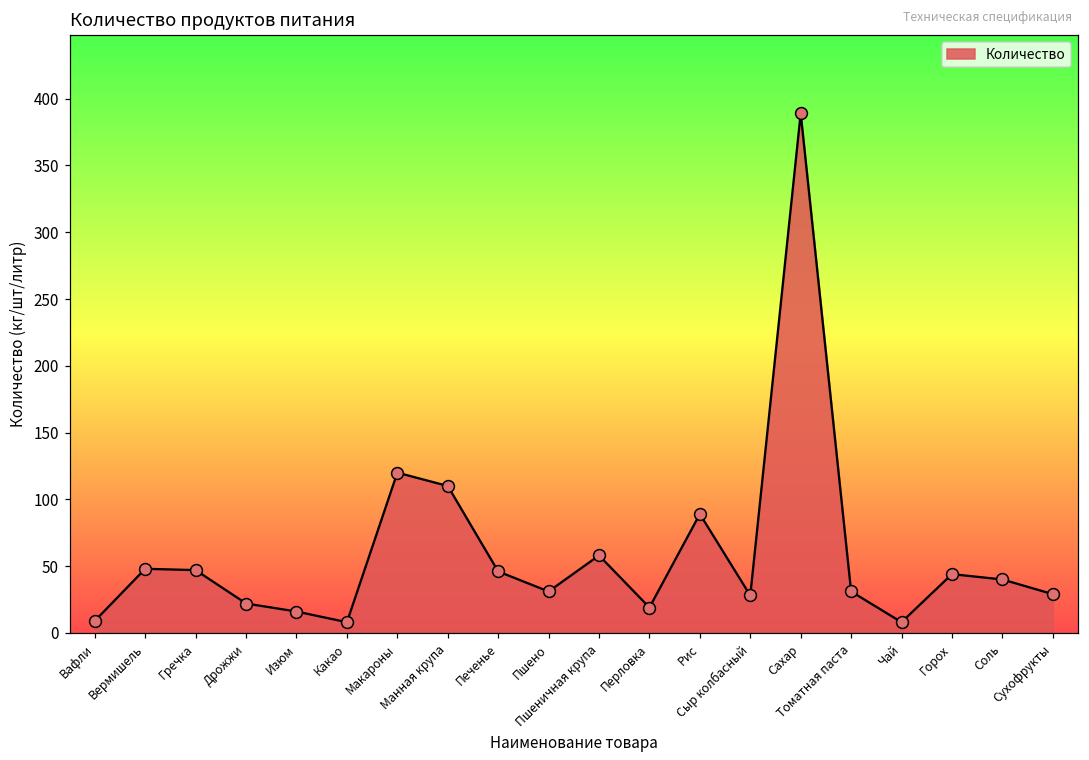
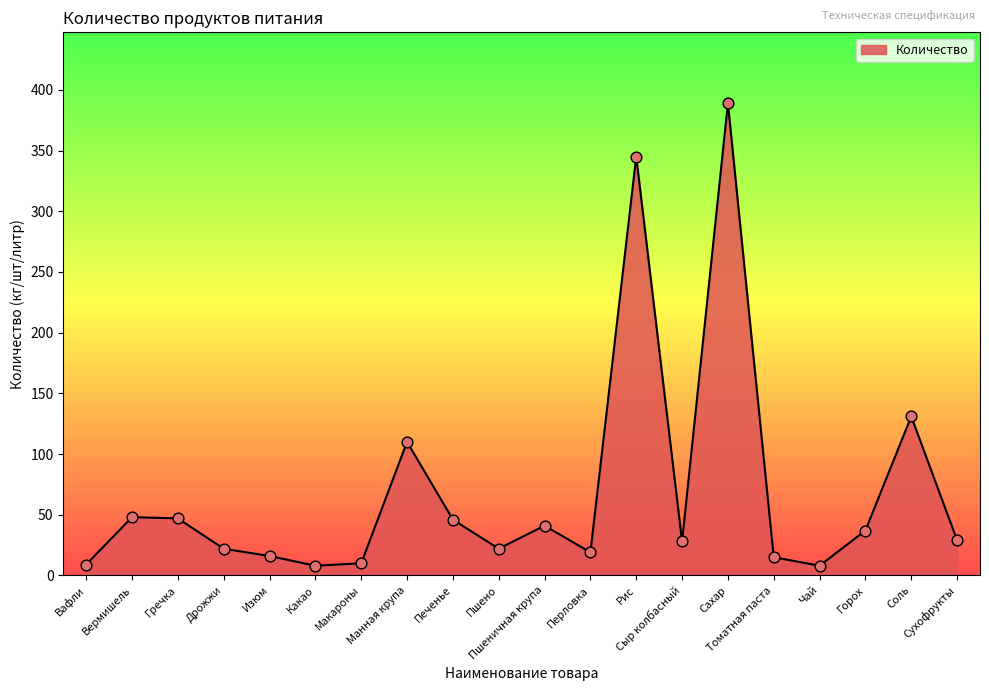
  {
    "Вафли": 9,
    "Вермишель": 48,
    "Гречка": 47,
    "Дрожжи": 22,
    "Изюм": 16,
    "Какао": 8,
-   "Макароны": 120,
+   "Макароны": 10,
    "Манная крупа": 110,
    "Печенье": 46,
-   "Пшено": 31,
-   "Пшеничная крупа": 58,
+   "Пшено": 22,
+   "Пшеничная крупа": 41,
    "Перловка": 19,
-   "Рис": 89,
+   "Рис": 345,
    "Сыр колбасный": 28,
    "Сахар": 389,
-   "Томатная паста": 31,
+   "Томатная паста": 15,
    "Чай": 8,
-   "Горох": 44,
-   "Соль": 40,
+   "Горох": 37,
+   "Соль": 131,
    "Сухофрукты": 29
  }
